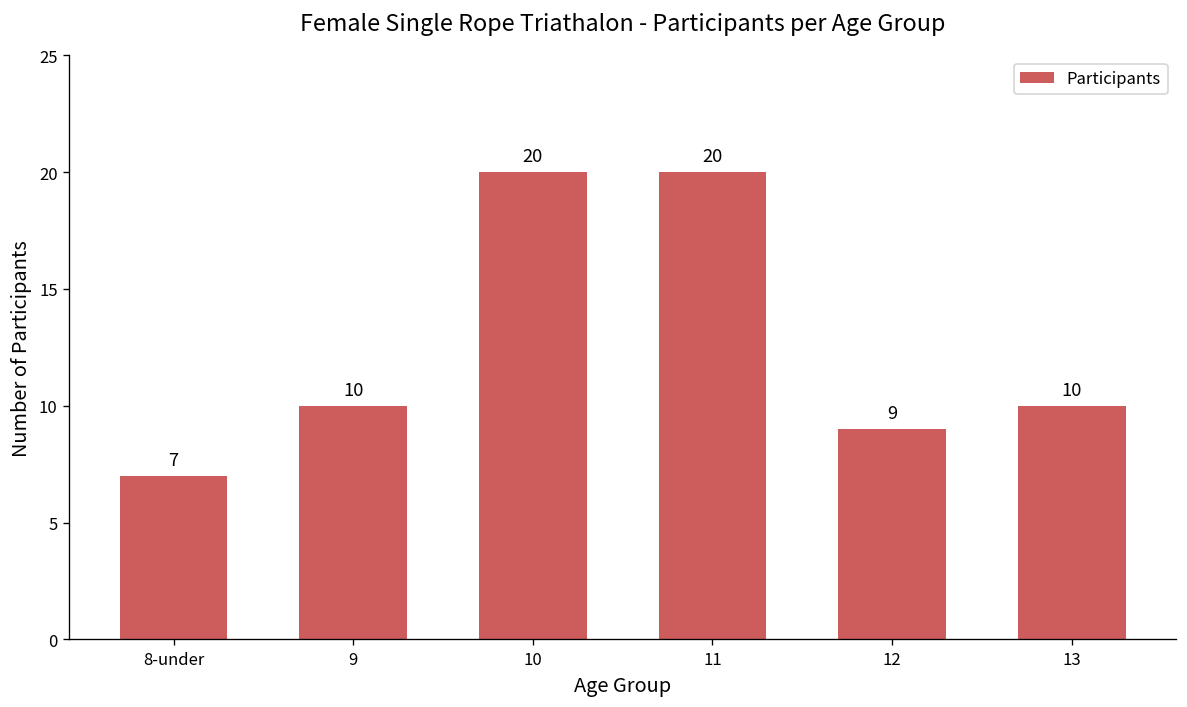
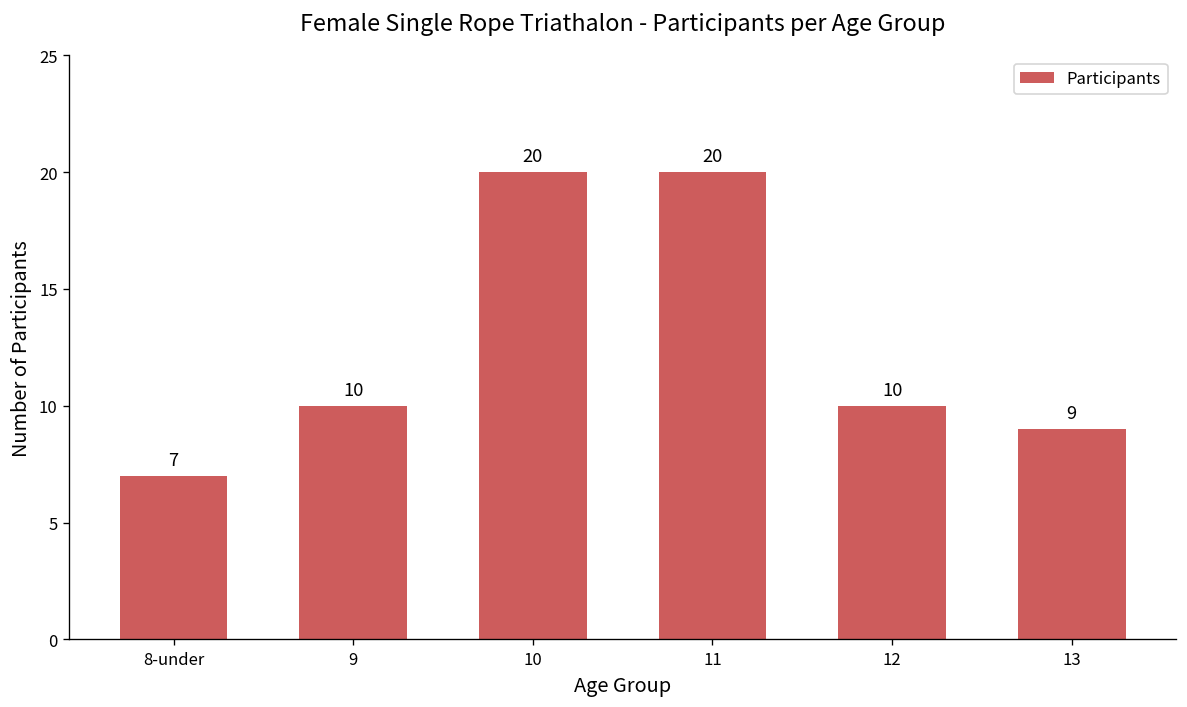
  {
    "8-under": 7,
    "9": 10,
    "10": 20,
    "11": 20,
-   "12": 9,
-   "13": 10
+   "12": 10,
+   "13": 9
  }
